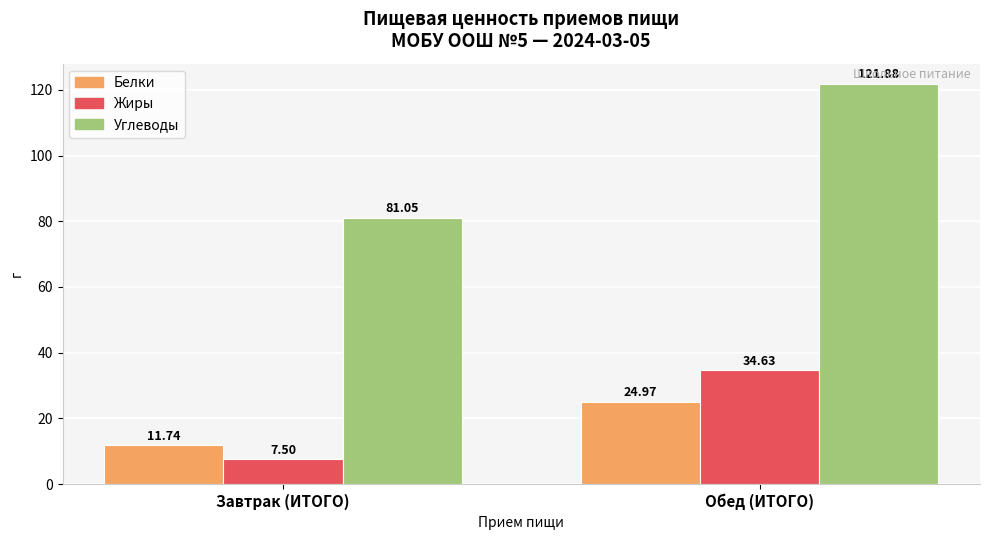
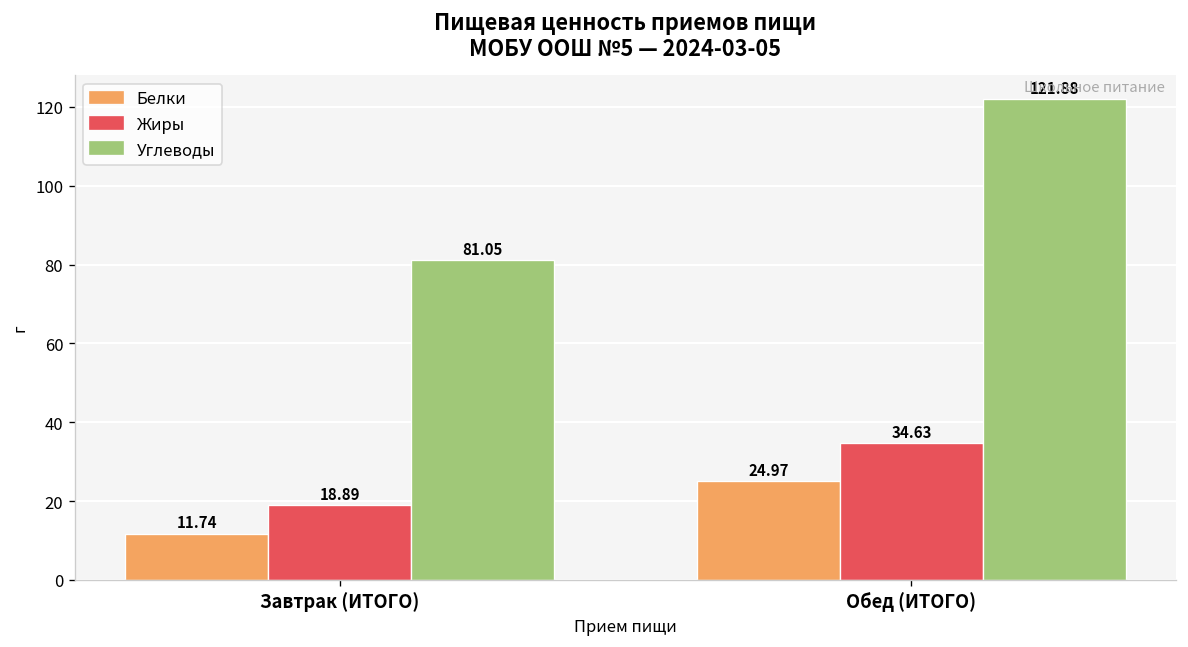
  {
    "Белки": {
      "Завтрак (ИТОГО)": 11.74,
      "Обед (ИТОГО)": 24.97
    },
    "Жиры": {
-     "Завтрак (ИТОГО)": 7.50,
+     "Завтрак (ИТОГО)": 18.89,
      "Обед (ИТОГО)": 34.63
    },
    "Углеводы": {
      "Завтрак (ИТОГО)": 81.05
    }
  }
